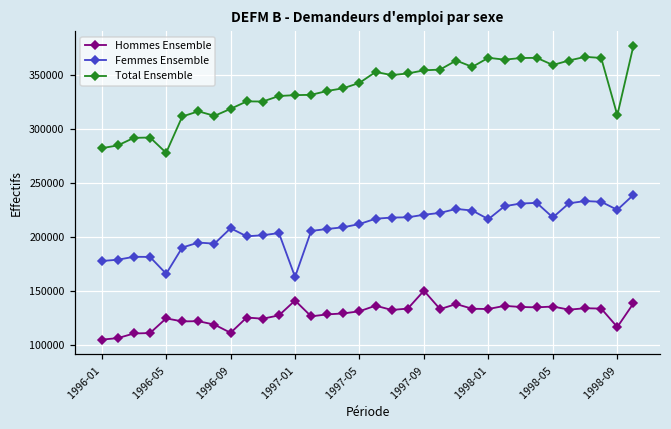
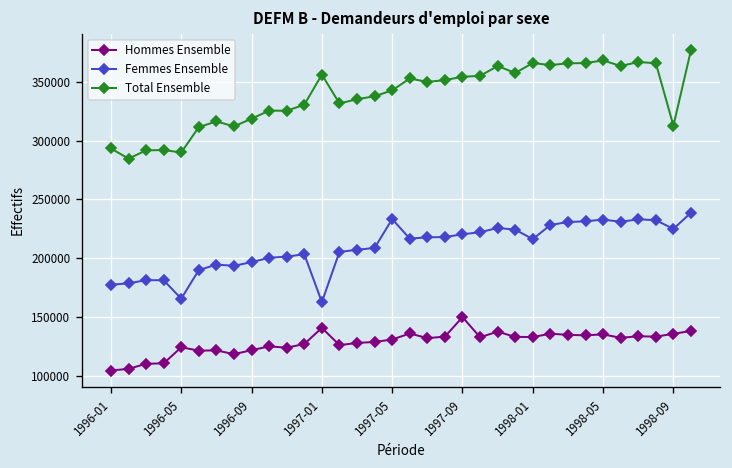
  {
    "Hommes Ensemble": {
      "1996-01": 100000,
      "1996-05": 120000,
-     "1996-09": 110000,
+     "1996-09": 120000,
      "1997-01": 140000,
      "1997-05": 130000,
      "1997-09": 150000,
      "1998-01": 130000,
      "1998-05": 140000,
-     "1998-09": 120000
+     "1998-09": 140000
    },
    "Femmes Ensemble": {
      "1996-01": 180000,
      "1996-05": 170000,
-     "1996-09": 210000,
+     "1996-09": 200000,
      "1997-01": 160000,
-     "1997-05": 210000,
+     "1997-05": 230000,
      "1997-09": 220000,
      "1998-01": 220000,
-     "1998-05": 220000,
+     "1998-05": 230000,
      "1998-09": 220000
    },
    "Total Ensemble": {
-     "1996-01": 280000,
-     "1996-05": 280000,
+     "1996-01": 290000,
+     "1996-05": 290000,
      "1996-09": 320000,
-     "1997-01": 330000,
+     "1997-01": 360000,
      "1997-05": 340000,
      "1997-09": 350000,
      "1998-01": 370000,
-     "1998-05": 360000,
+     "1998-05": 370000,
      "1998-09": 310000
    }
  }
